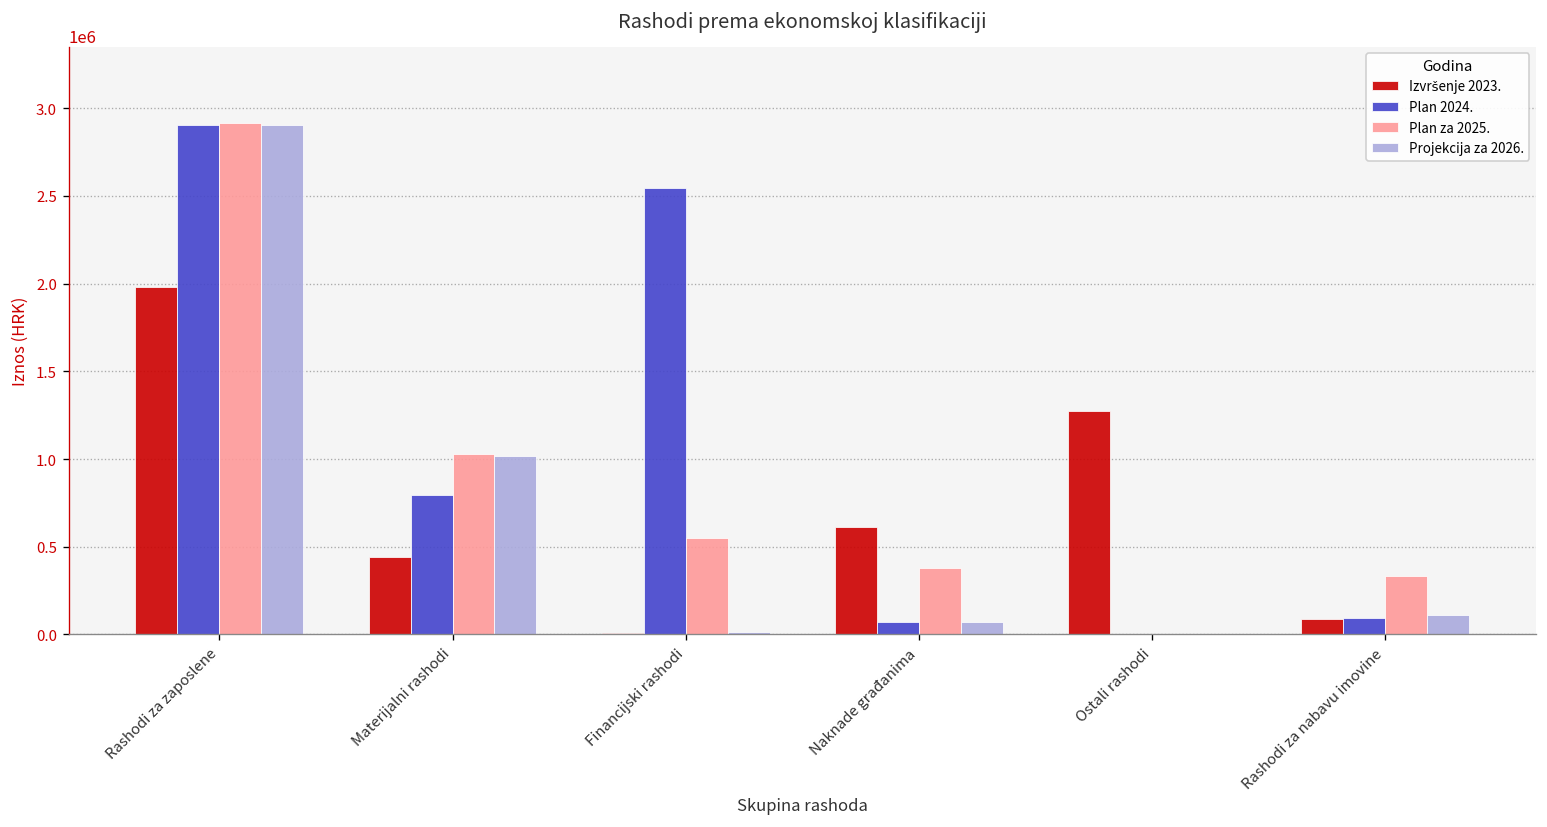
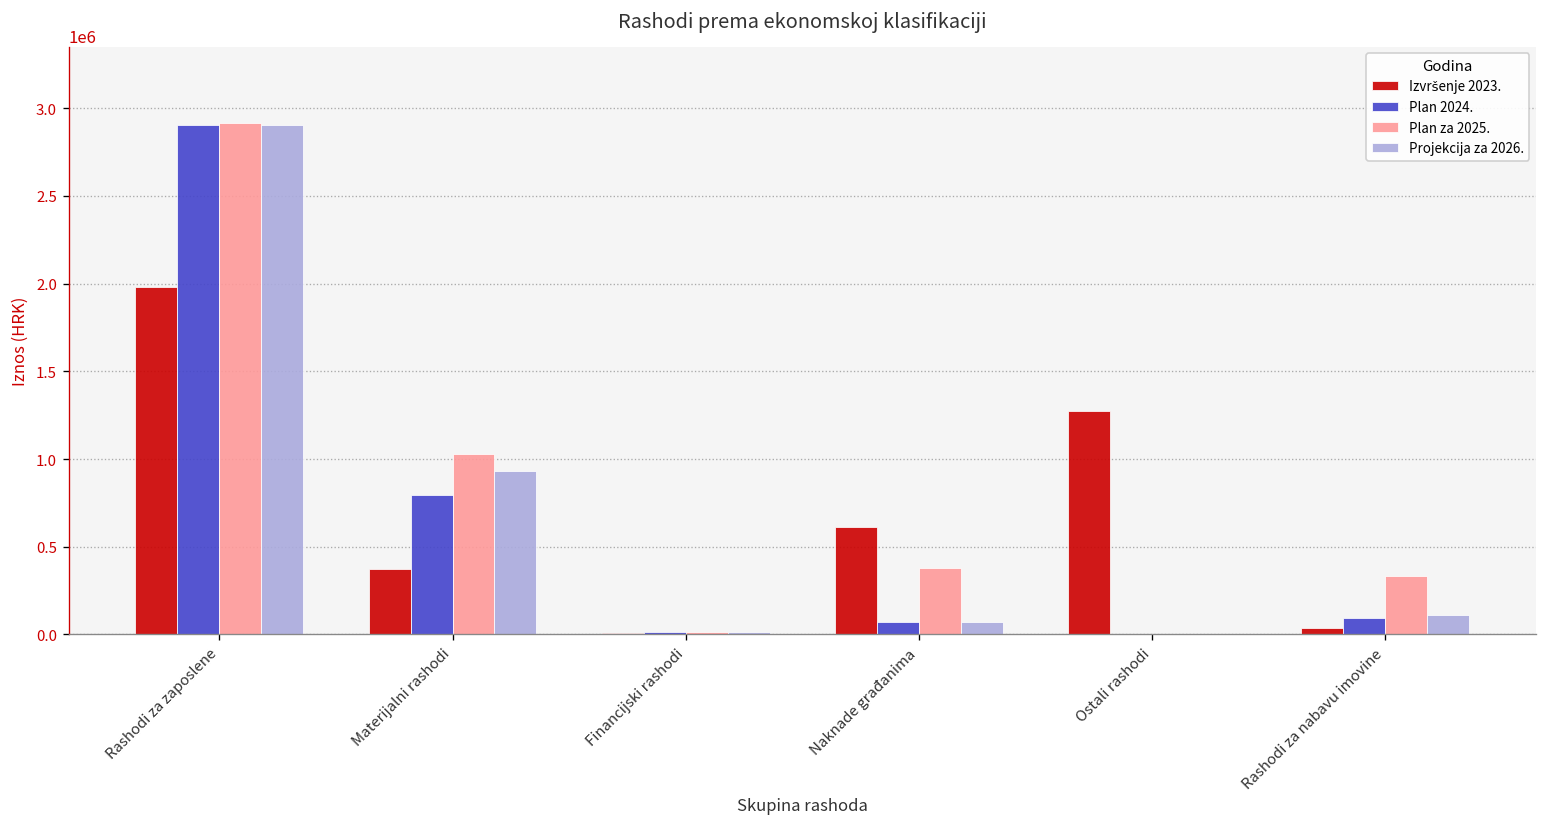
  {
    "Izvršenje 2023.": {
      "Rashodi za zaposlene": 1980000,
-     "Materijalni rashodi": 440000,
+     "Materijalni rashodi": 370000,
      "Naknade građanima": 610000,
      "Ostali rashodi": 1280000,
-     "Rashodi za nabavu imovine": 90000
+     "Rashodi za nabavu imovine": 30000
    },
    "Plan 2024.": {
      "Rashodi za zaposlene": 2900000,
      "Materijalni rashodi": 790000,
-     "Financijski rashodi": 2540000,
+     "Financijski rashodi": 20000,
      "Naknade građanima": 70000,
      "Rashodi za nabavu imovine": 100000
    },
    "Plan za 2025.": {
      "Rashodi za zaposlene": 2910000,
      "Materijalni rashodi": 1030000,
-     "Financijski rashodi": 550000,
+     "Financijski rashodi": 20000,
      "Naknade građanima": 380000,
      "Rashodi za nabavu imovine": 340000
    },
    "Projekcija za 2026.": {
      "Rashodi za zaposlene": 2910000,
-     "Materijalni rashodi": 1020000,
+     "Materijalni rashodi": 930000,
      "Naknade građanima": 70000,
      "Rashodi za nabavu imovine": 110000
    }
  }
